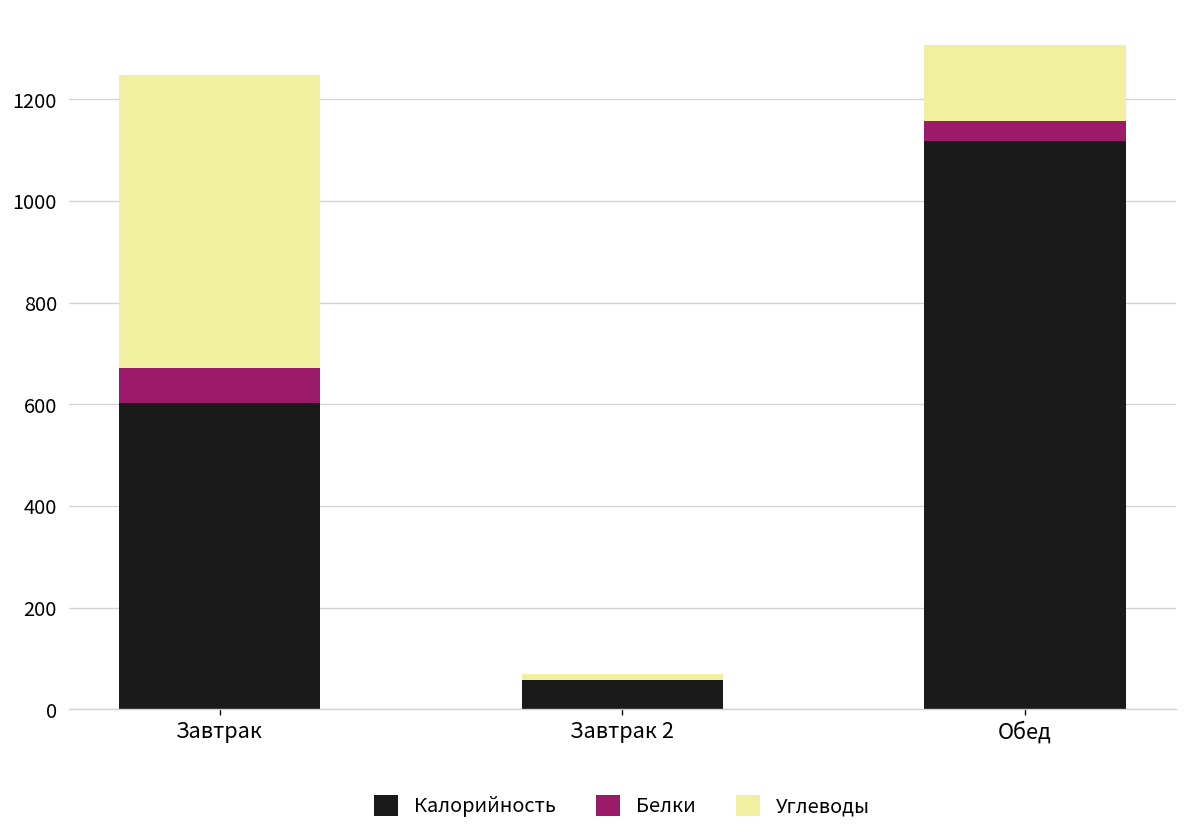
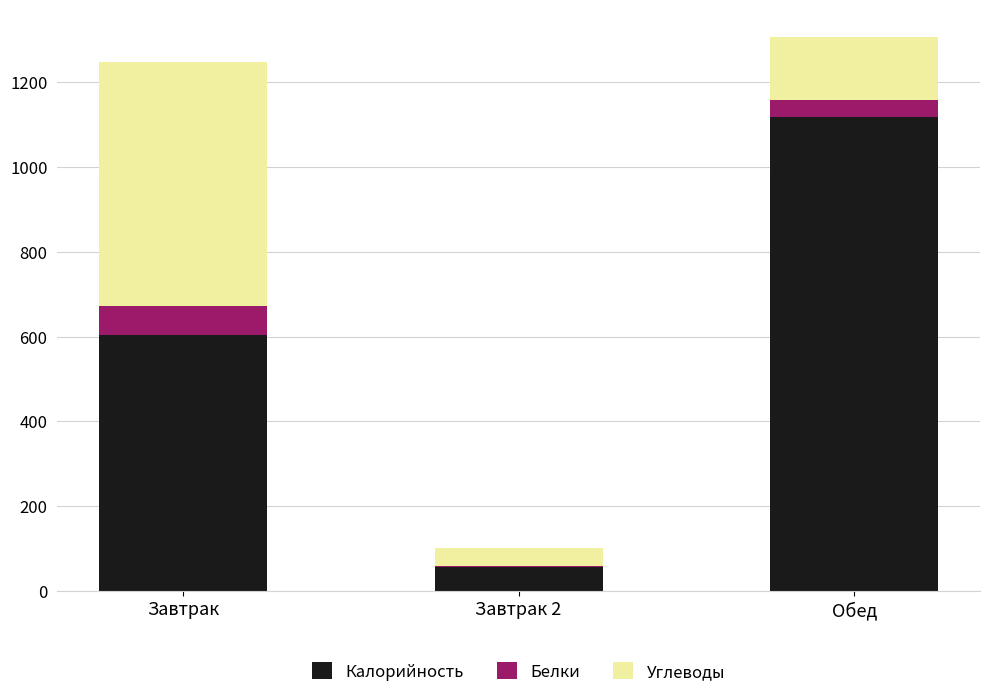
  {
    "Калорийность": {
      "Завтрак": 600,
      "Завтрак 2": 60,
      "Обед": 1120
    },
    "Белки": {
      "Завтрак": 70,
      "Обед": 40
    },
    "Углеводы": {
      "Завтрак": 580,
-     "Завтрак 2": 10,
+     "Завтрак 2": 40,
      "Обед": 150
    }
  }
